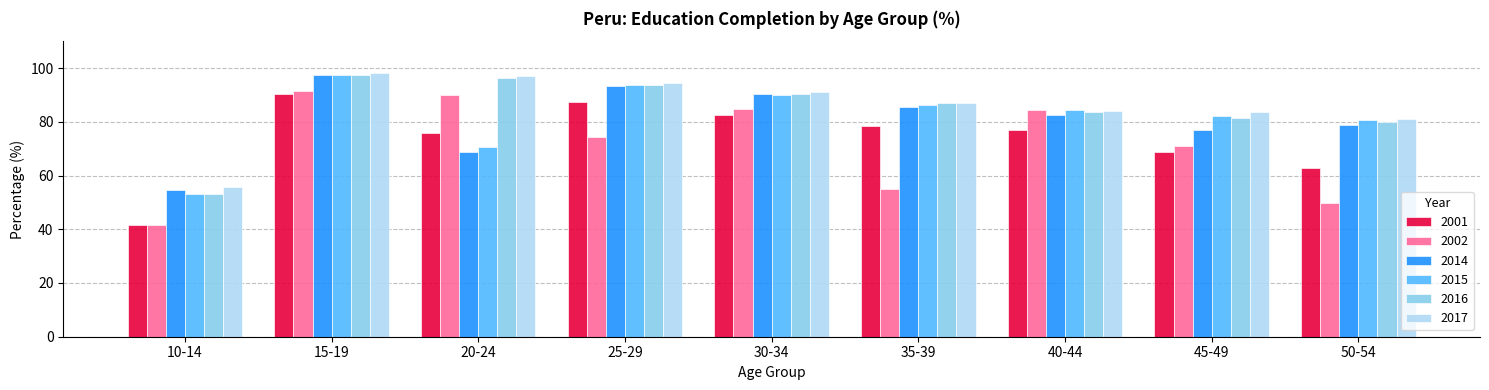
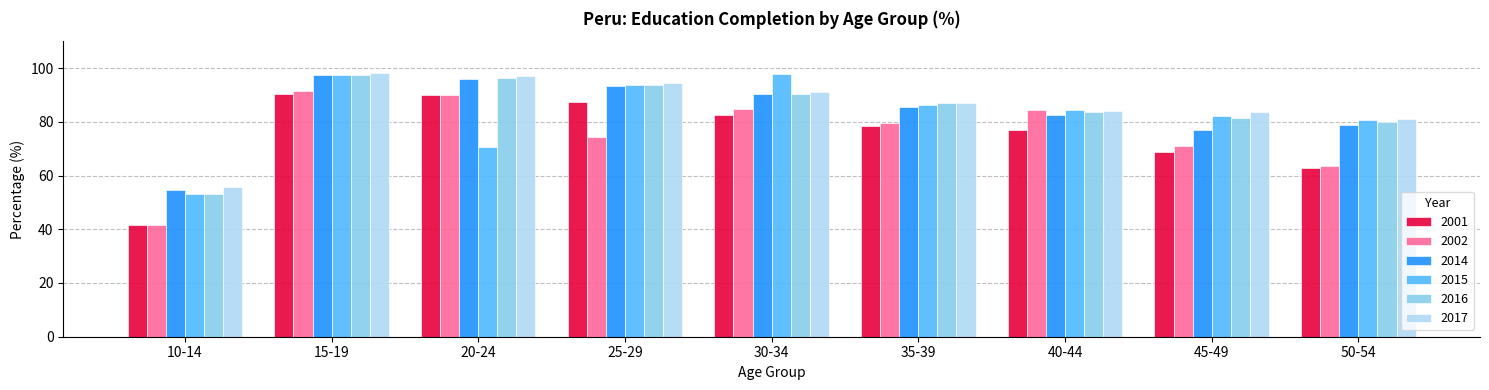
  {
    "2001": {
      "10-14": 42,
      "15-19": 90,
-     "20-24": 76,
+     "20-24": 90,
      "25-29": 87,
      "30-34": 83,
      "35-39": 79,
      "40-44": 77,
      "45-49": 69,
      "50-54": 63
    },
    "2002": {
      "10-14": 41,
      "15-19": 92,
      "20-24": 90,
      "25-29": 74,
      "30-34": 85,
-     "35-39": 55,
+     "35-39": 80,
      "40-44": 85,
      "45-49": 71,
-     "50-54": 50
+     "50-54": 64
    },
    "2014": {
      "10-14": 54,
      "15-19": 97,
-     "20-24": 69,
+     "20-24": 96,
      "25-29": 93,
      "30-34": 90,
      "35-39": 86,
      "40-44": 83,
      "45-49": 77,
      "50-54": 79
    },
    "2015": {
      "10-14": 53,
      "15-19": 98,
      "20-24": 70,
      "25-29": 94,
-     "30-34": 90,
+     "30-34": 98,
      "35-39": 86,
      "40-44": 84,
      "45-49": 82,
      "50-54": 81
    }
  }
